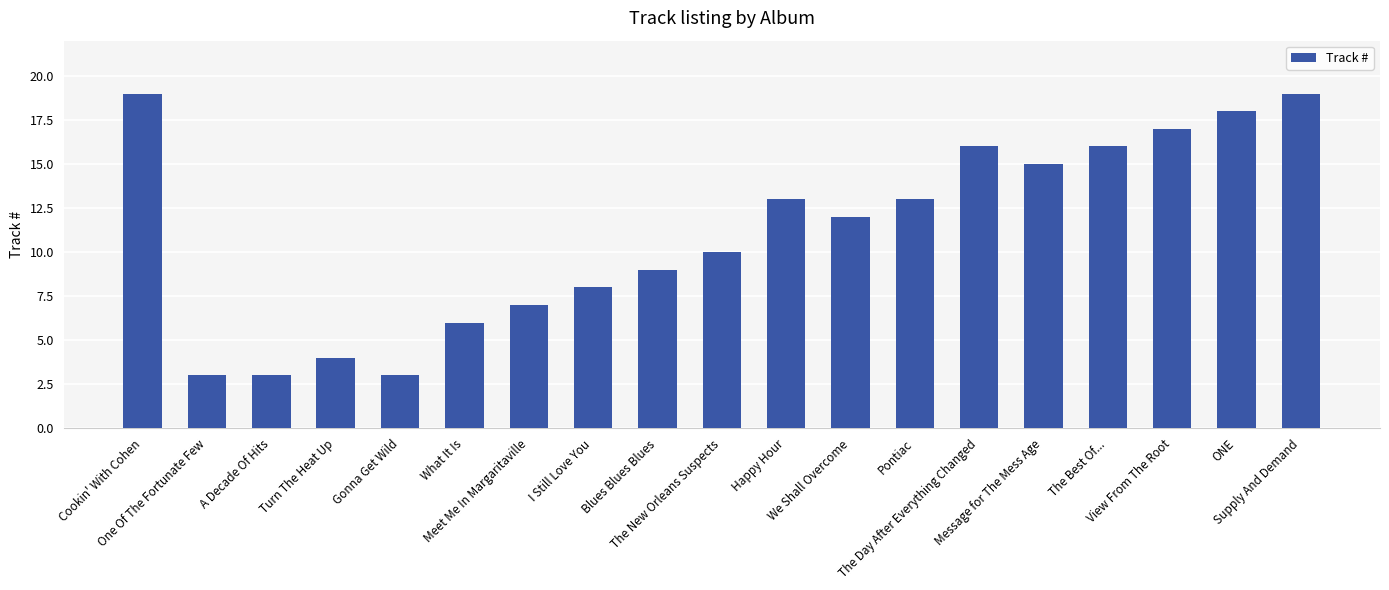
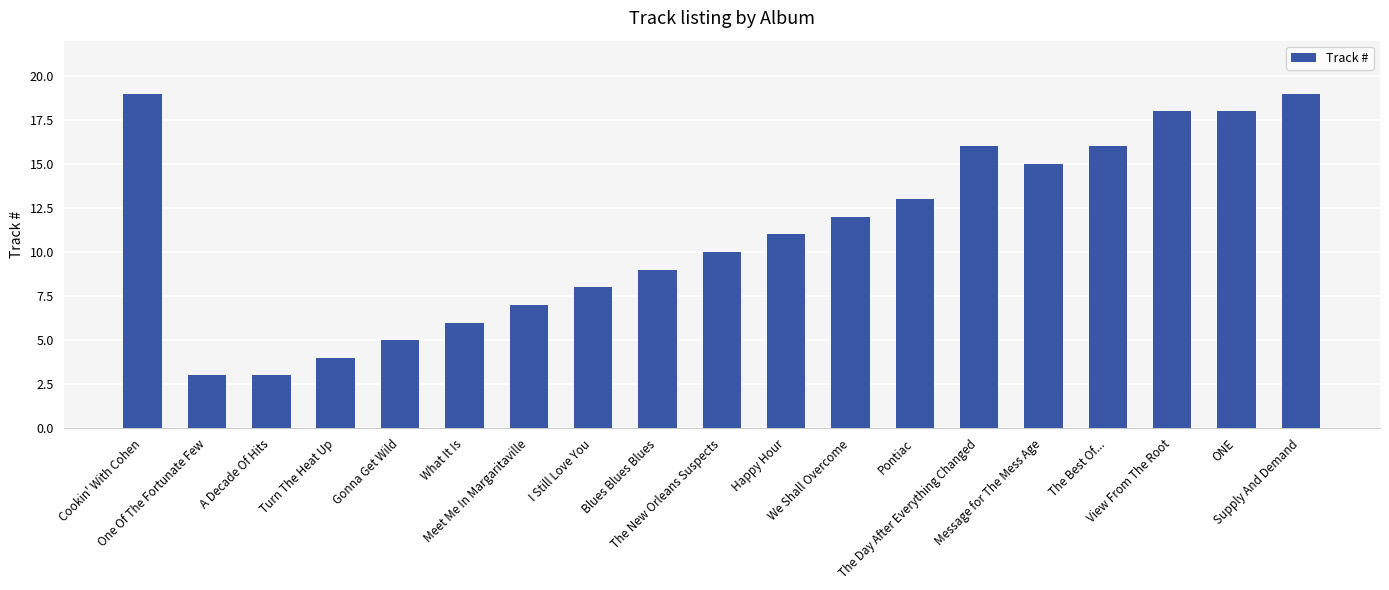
  {
    "Cookin' With Cohen": 19,
    "One Of The Fortunate Few": 3,
    "A Decade Of Hits": 3,
    "Turn The Heat Up": 4,
-   "Gonna Get Wild": 3,
+   "Gonna Get Wild": 5,
    "What It Is": 6,
    "Meet Me In Margaritaville": 7,
    "I Still Love You": 8,
    "Blues Blues Blues": 9,
    "The New Orleans Suspects": 10,
-   "Happy Hour": 13,
+   "Happy Hour": 11,
    "We Shall Overcome": 12,
    "Pontiac": 13,
    "The Day After Everything Changed": 16,
    "Message for The Mess Age": 15,
    "The Best Of...": 16,
-   "View From The Root": 17,
+   "View From The Root": 18,
    "ONE": 18,
    "Supply And Demand": 19
  }
